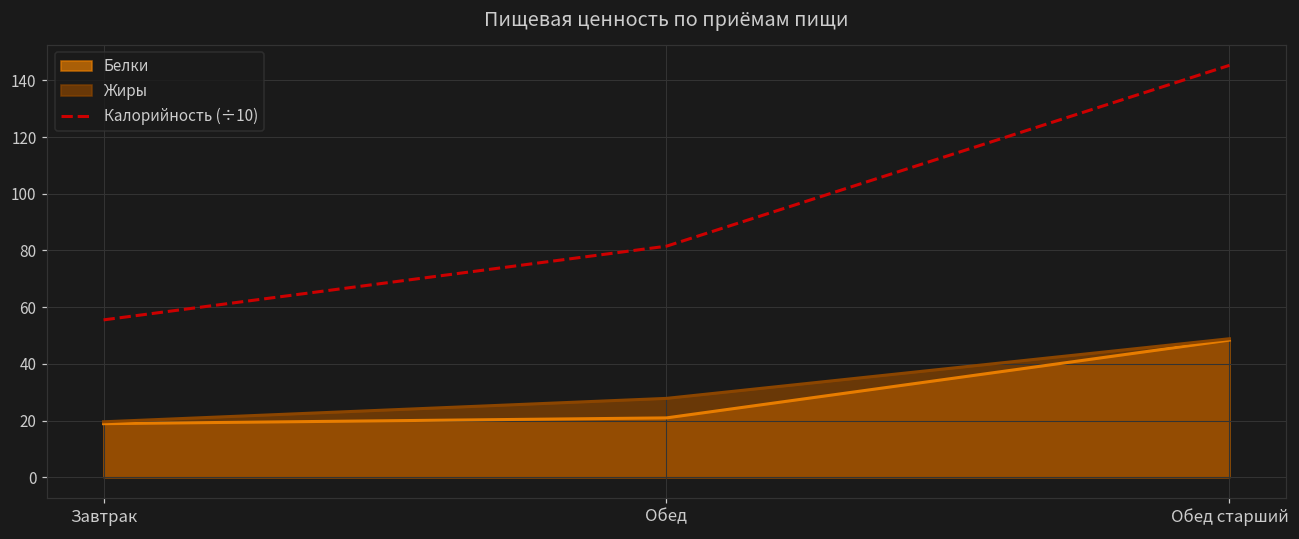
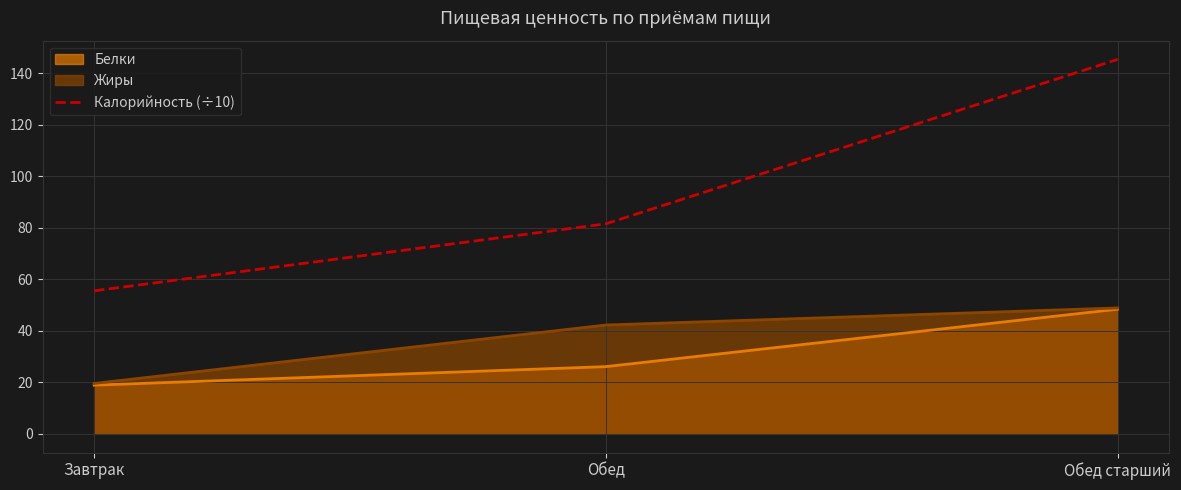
  {
    "Белки": {
-     "Обед": 21
+     "Обед": 26
    },
    "Жиры": {
-     "Обед": 28
+     "Обед": 42
    },
    "Калорийность (÷10)": {
      "Завтрак": 56,
      "Обед": 82,
      "Обед старший": 145
    }
  }
